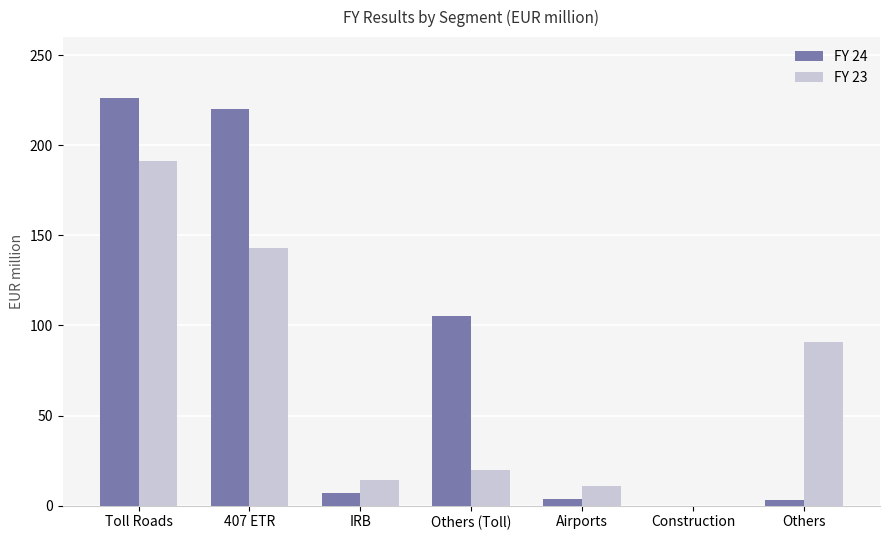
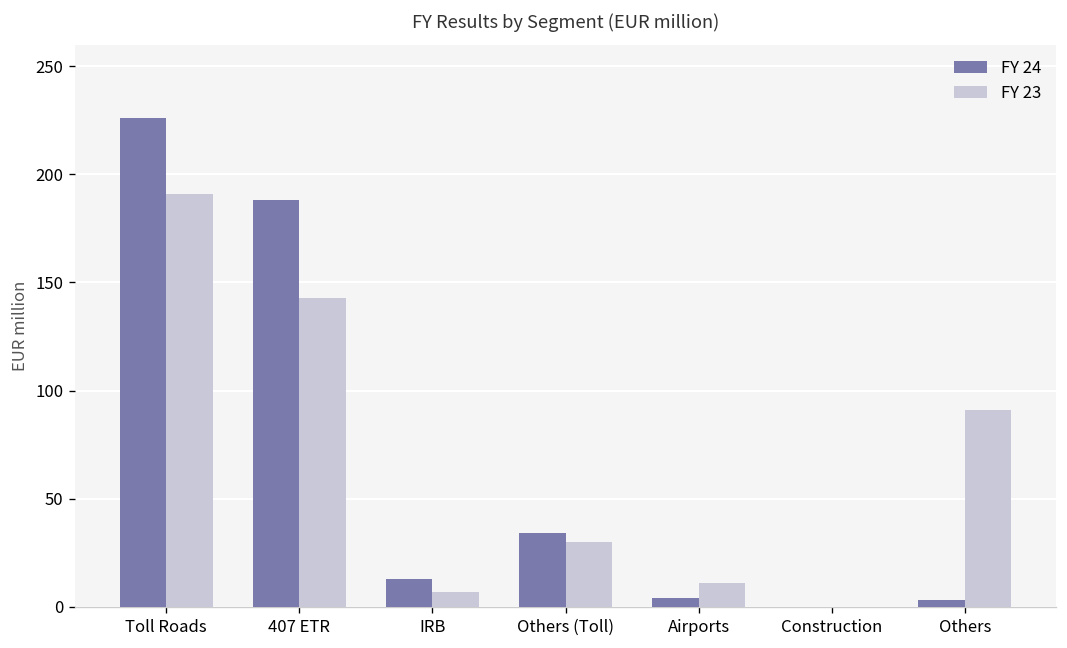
  {
    "FY 24": {
      "Toll Roads": 226,
-     "407 ETR": 220,
-     "IRB": 7,
-     "Others (Toll)": 105,
+     "407 ETR": 188,
+     "IRB": 13,
+     "Others (Toll)": 34,
      "Airports": 4,
      "Construction": 0,
      "Others": 3
    },
    "FY 23": {
      "Toll Roads": 191,
      "407 ETR": 143,
-     "IRB": 14,
-     "Others (Toll)": 20,
+     "IRB": 7,
+     "Others (Toll)": 30,
      "Airports": 11,
      "Construction": 0,
      "Others": 91
    }
  }
